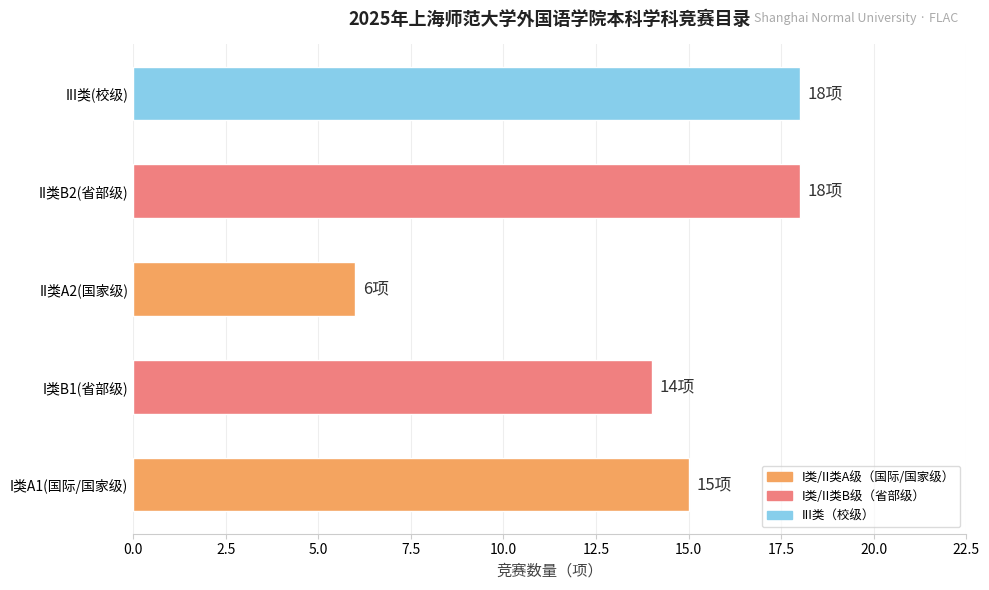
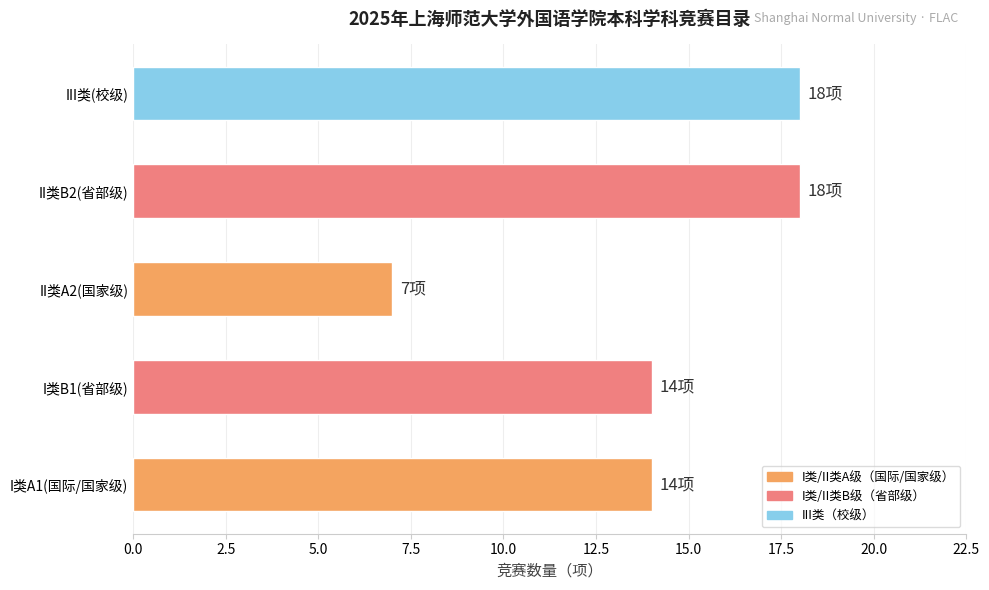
  {
    "III类(校级)": "18项",
    "II类B2(省部级)": "18项",
-   "II类A2(国家级)": "6项",
+   "II类A2(国家级)": "7项",
    "I类B1(省部级)": "14项",
-   "I类A1(国际/国家级)": "15项"
+   "I类A1(国际/国家级)": "14项"
  }
